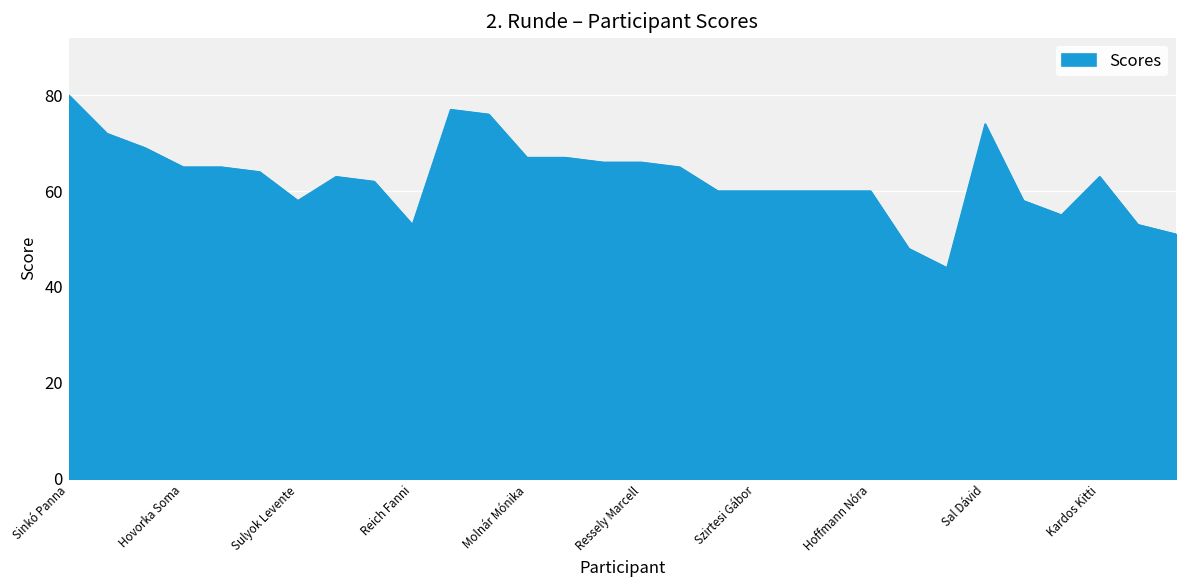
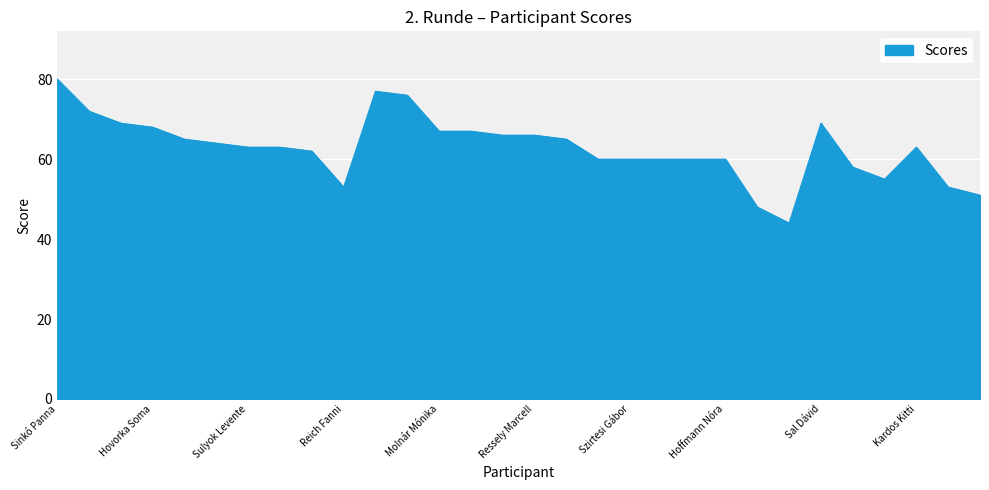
  {
    "Sinkó Panna": 80,
-   "Hovorka Soma": 65,
-   "Sulyok Levente": 58,
+   "Hovorka Soma": 68,
+   "Sulyok Levente": 63,
    "Reich Fanni": 53,
    "Molnár Mónika": 67,
    "Ressely Marcell": 66,
    "Szirtesi Gábor": 60,
    "Hoffmann Nóra": 60,
-   "Sal Dávid": 74,
+   "Sal Dávid": 69,
    "Kardos Kitti": 63
  }
